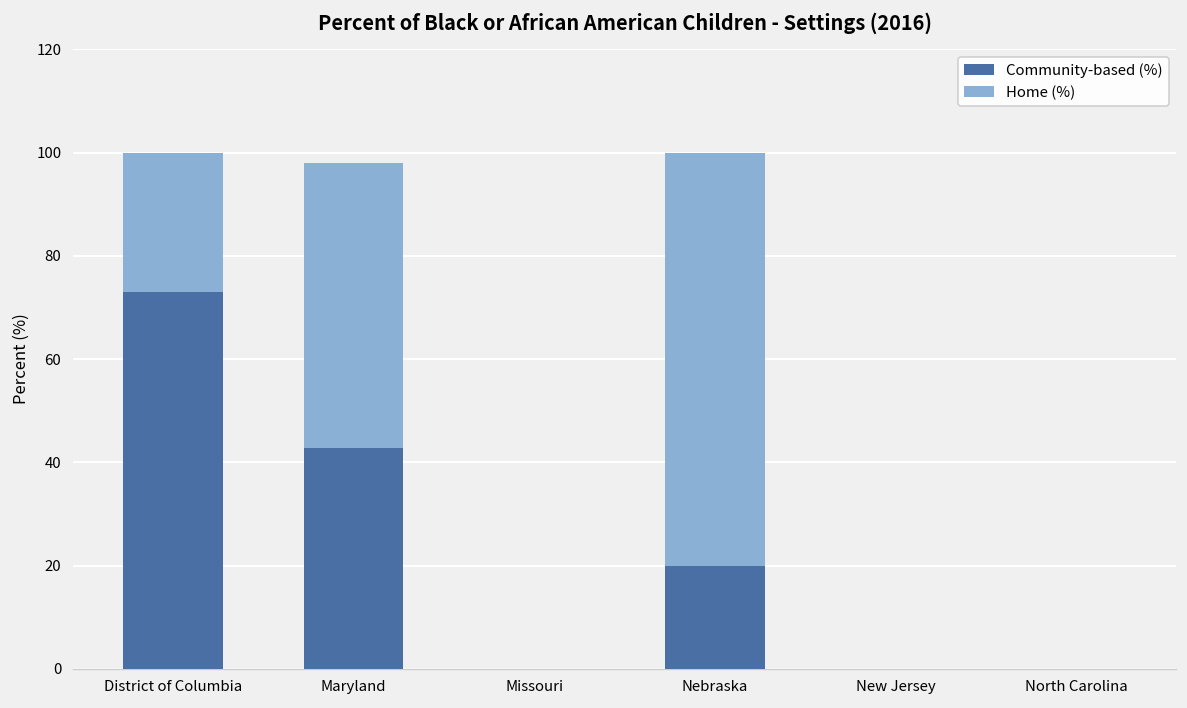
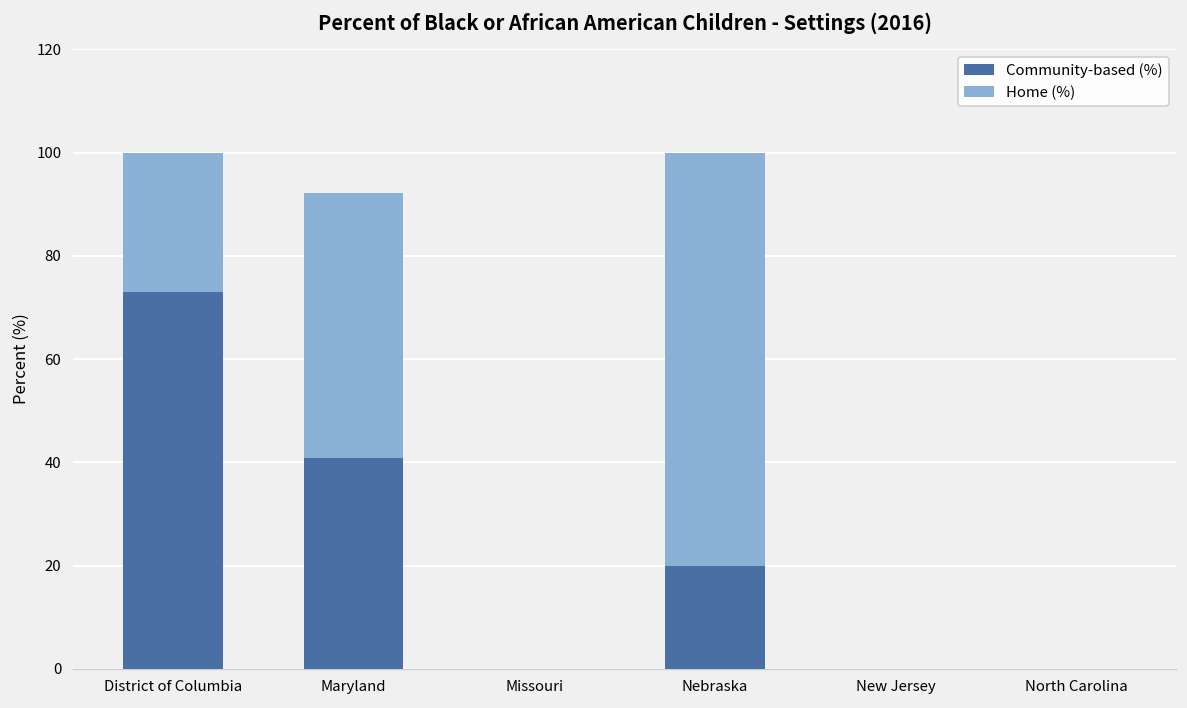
  {
    "Community-based (%)": {
      "District of Columbia": 73,
-     "Maryland": 43,
+     "Maryland": 41,
      "Missouri": 0,
      "Nebraska": 20,
      "New Jersey": 0,
      "North Carolina": 0
    },
    "Home (%)": {
      "District of Columbia": 27,
-     "Maryland": 55,
+     "Maryland": 51,
      "Missouri": 0,
      "Nebraska": 80,
      "New Jersey": 0,
      "North Carolina": 0
    }
  }
